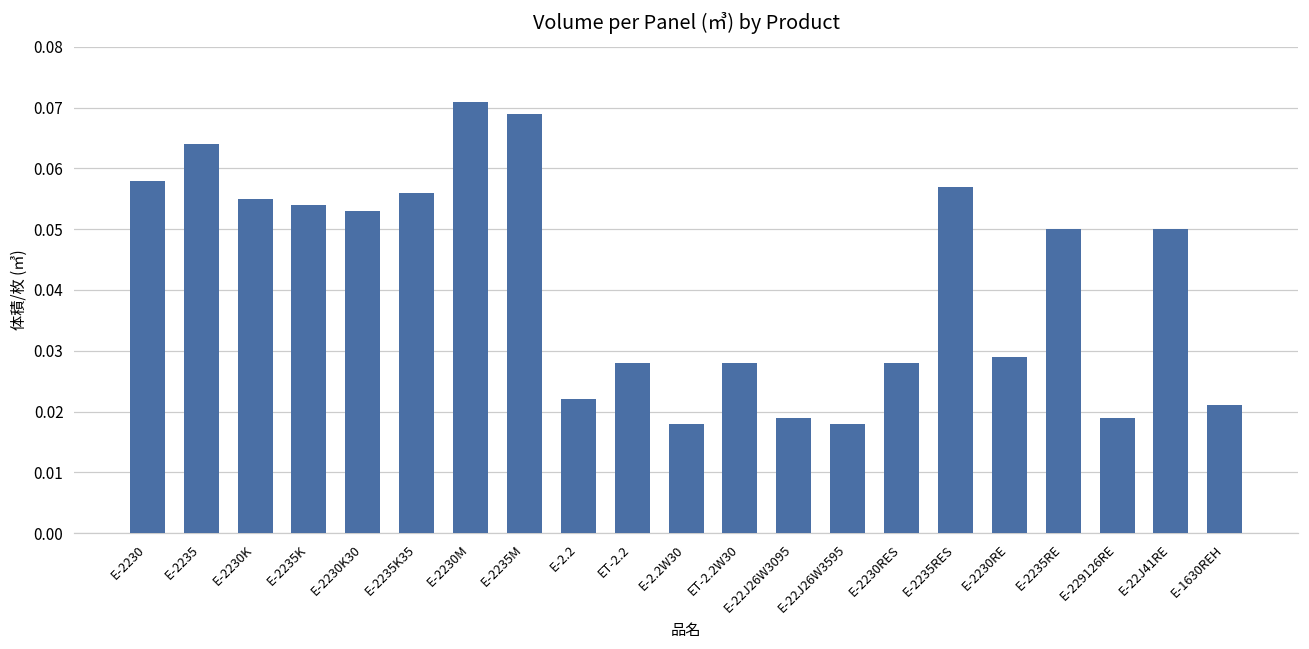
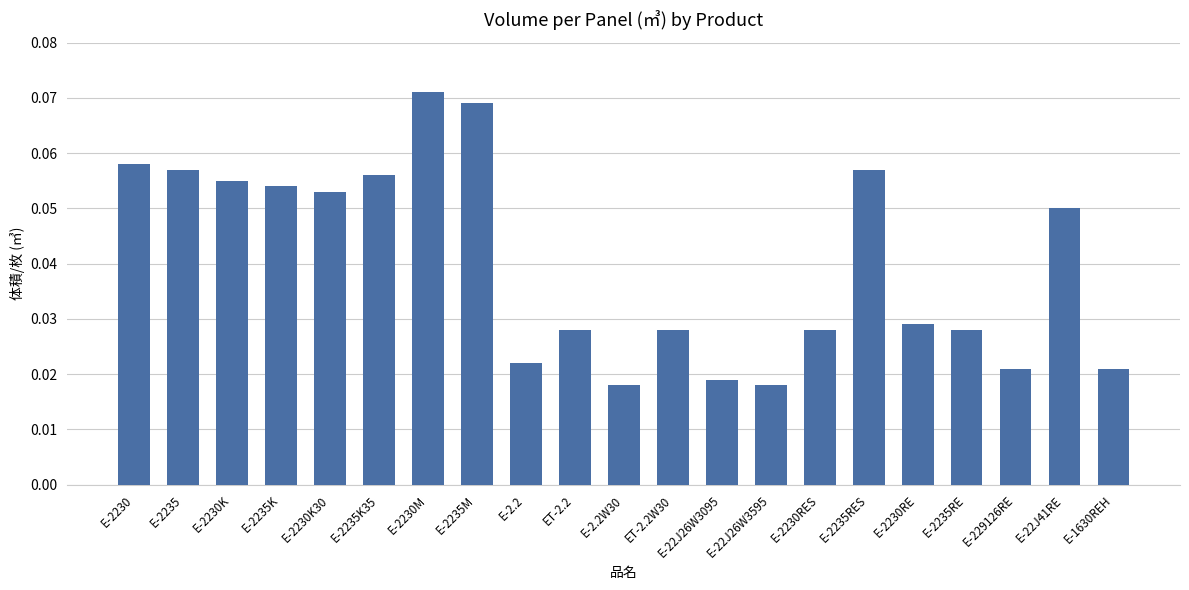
  {
    "E-2230": 0.058,
-   "E-2235": 0.064,
+   "E-2235": 0.057,
    "E-2230K": 0.055,
    "E-2235K": 0.054,
    "E-2230K30": 0.053,
    "E-2235K35": 0.056,
    "E-2230M": 0.071,
    "E-2235M": 0.069,
    "E-2.2": 0.022,
    "ET-2.2": 0.028,
    "E-2.2W30": 0.018,
    "ET-2.2W30": 0.028,
    "E-22J26W3095": 0.019,
    "E-22J26W3595": 0.018,
    "E-2230RES": 0.028,
    "E-2235RES": 0.057,
    "E-2230RE": 0.029,
-   "E-2235RE": 0.050,
-   "E-229126RE": 0.019,
+   "E-2235RE": 0.028,
+   "E-229126RE": 0.021,
    "E-22J41RE": 0.050,
    "E-1630REH": 0.021
  }
